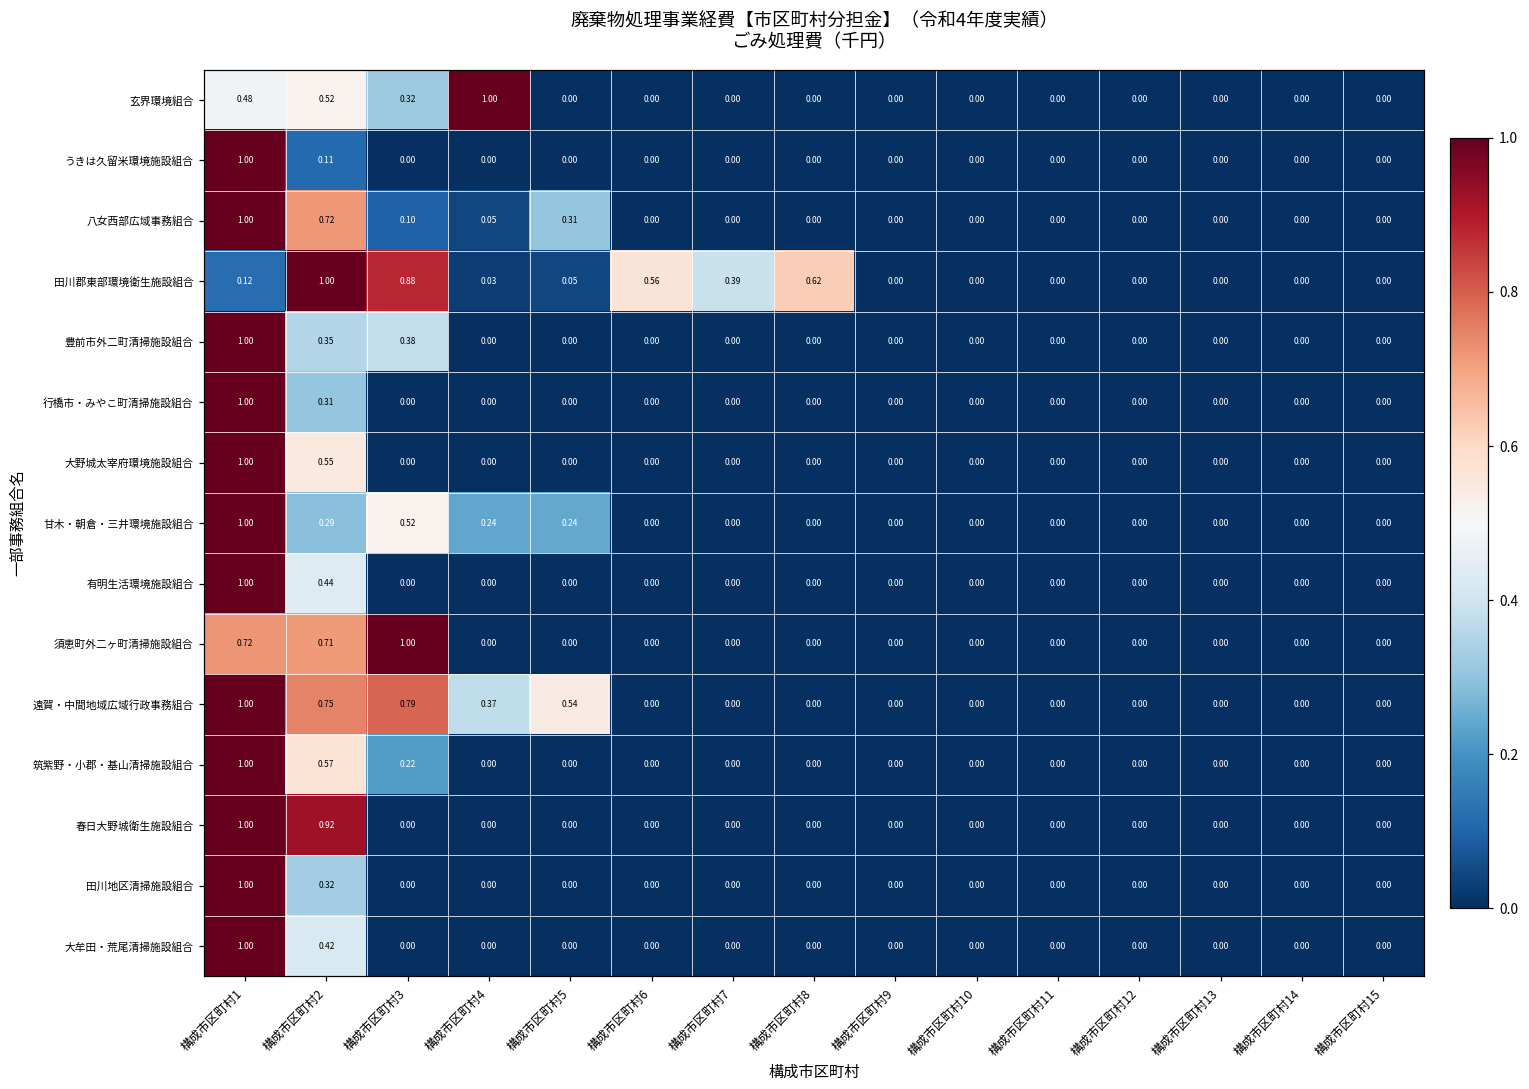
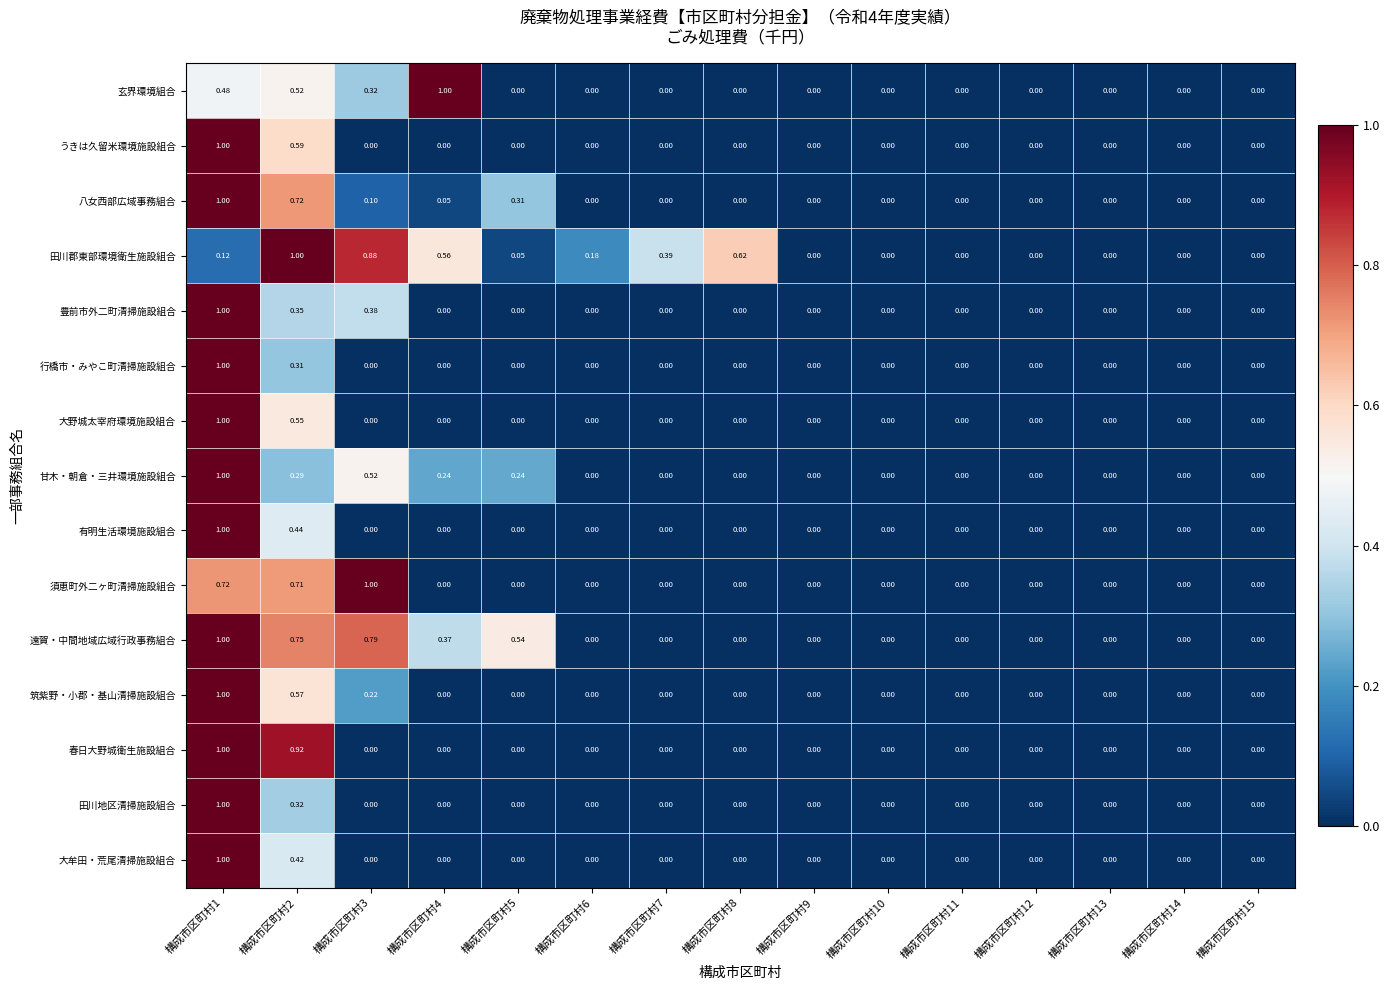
  {
    "うきは久留米環境施設組合": {
      "構成市区町村1": 1.00,
-     "構成市区町村2": 0.11,
+     "構成市区町村2": 0.59,
      "構成市区町村3": 0.00,
      "構成市区町村4": 0.00,
      "構成市区町村5": 0.00,
      "構成市区町村6": 0.00,
      "構成市区町村7": 0.00,
      "構成市区町村8": 0.00,
      "構成市区町村9": 0.00,
      "構成市区町村10": 0.00,
      "構成市区町村11": 0.00,
      "構成市区町村12": 0.00,
      "構成市区町村13": 0.00,
      "構成市区町村14": 0.00,
      "構成市区町村15": 0.00
    },
    "田川郡東部環境衛生施設組合": {
      "構成市区町村1": 0.12,
      "構成市区町村2": 1.00,
      "構成市区町村3": 0.88,
-     "構成市区町村4": 0.03,
+     "構成市区町村4": 0.56,
      "構成市区町村5": 0.05,
-     "構成市区町村6": 0.56,
+     "構成市区町村6": 0.18,
      "構成市区町村7": 0.39,
      "構成市区町村8": 0.62,
      "構成市区町村9": 0.00,
      "構成市区町村10": 0.00,
      "構成市区町村11": 0.00,
      "構成市区町村12": 0.00,
      "構成市区町村13": 0.00,
      "構成市区町村14": 0.00,
      "構成市区町村15": 0.00
    }
  }
